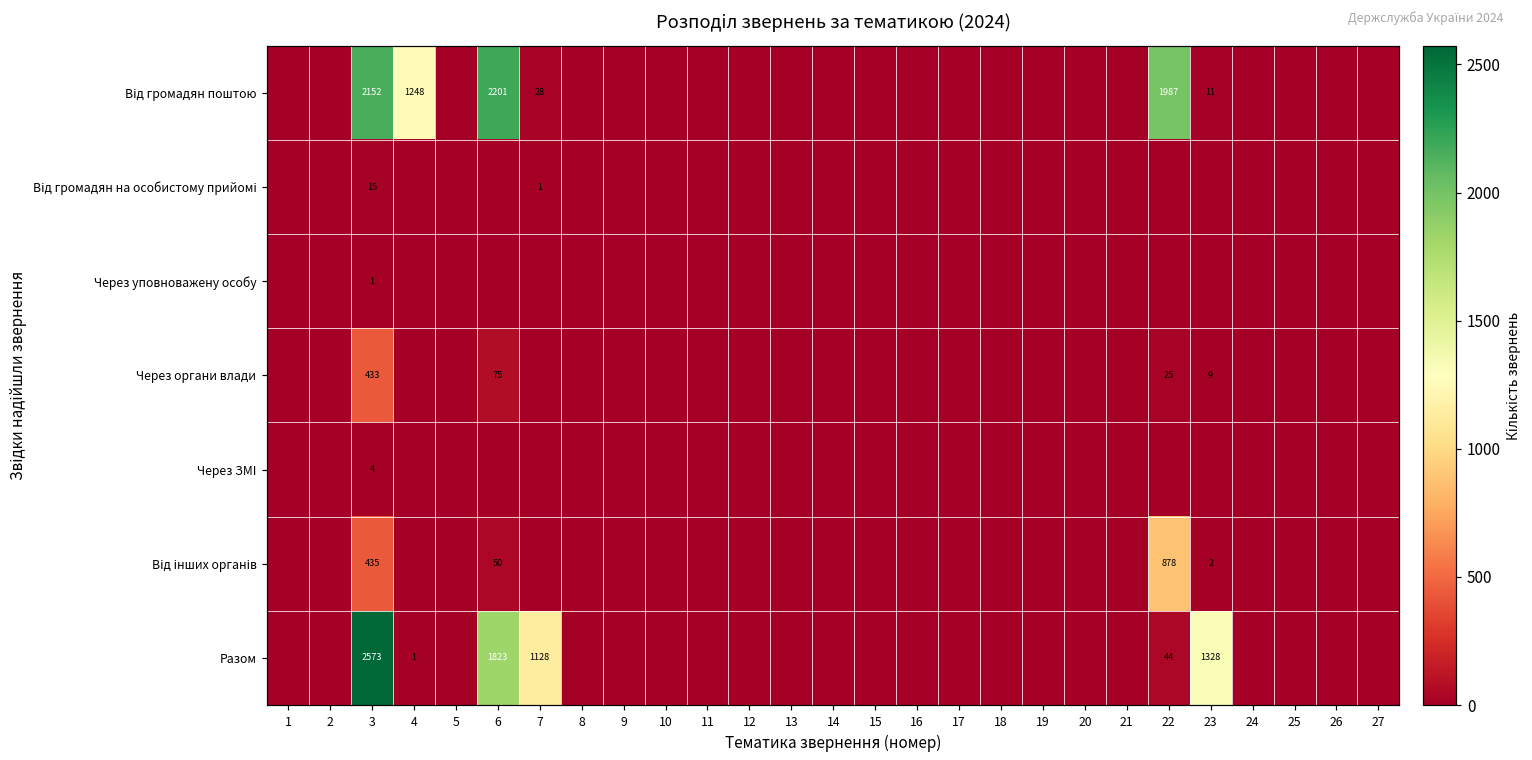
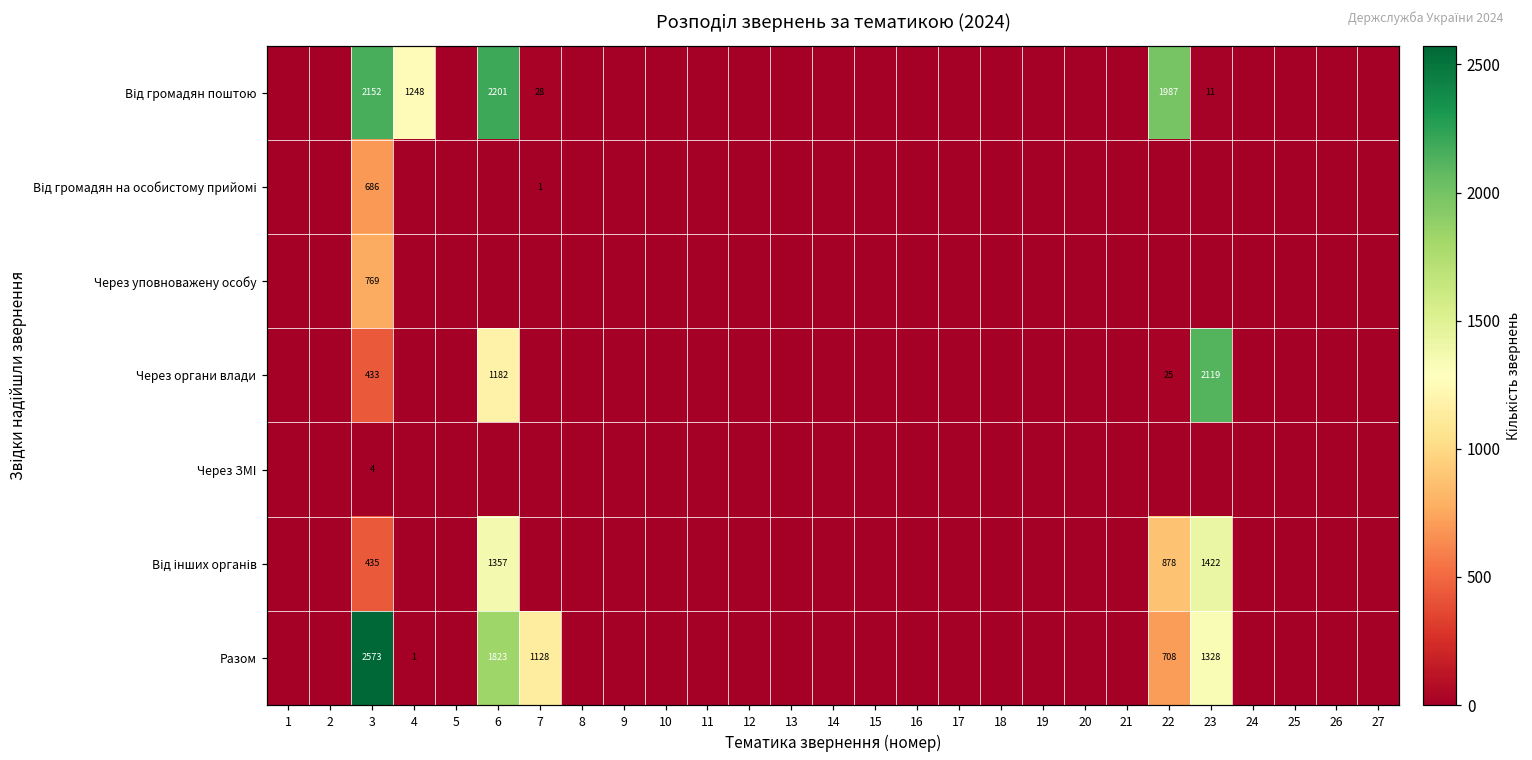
  {
    "Від громадян поштою": {
      "3": 2152,
      "4": 1248,
      "6": 2201,
      "7": 28,
      "22": 1987,
      "23": 11
    },
    "Від громадян на особистому прийомі": {
-     "3": 15,
+     "3": 686,
      "7": 1
    },
    "Через уповноважену особу": {
-     "3": 1
+     "3": 769
    },
    "Через органи влади": {
      "3": 433,
-     "6": 75,
+     "6": 1182,
      "22": 25,
-     "23": 9
+     "23": 2119
    },
    "Через ЗМІ": {
      "3": 4
    },
    "Від інших органів": {
      "3": 435,
-     "6": 50,
+     "6": 1357,
      "22": 878,
-     "23": 2
+     "23": 1422
    },
    "Разом": {
      "3": 2573,
      "4": 1,
      "6": 1823,
      "7": 1128,
-     "22": 44,
+     "22": 708,
      "23": 1328
    }
  }
